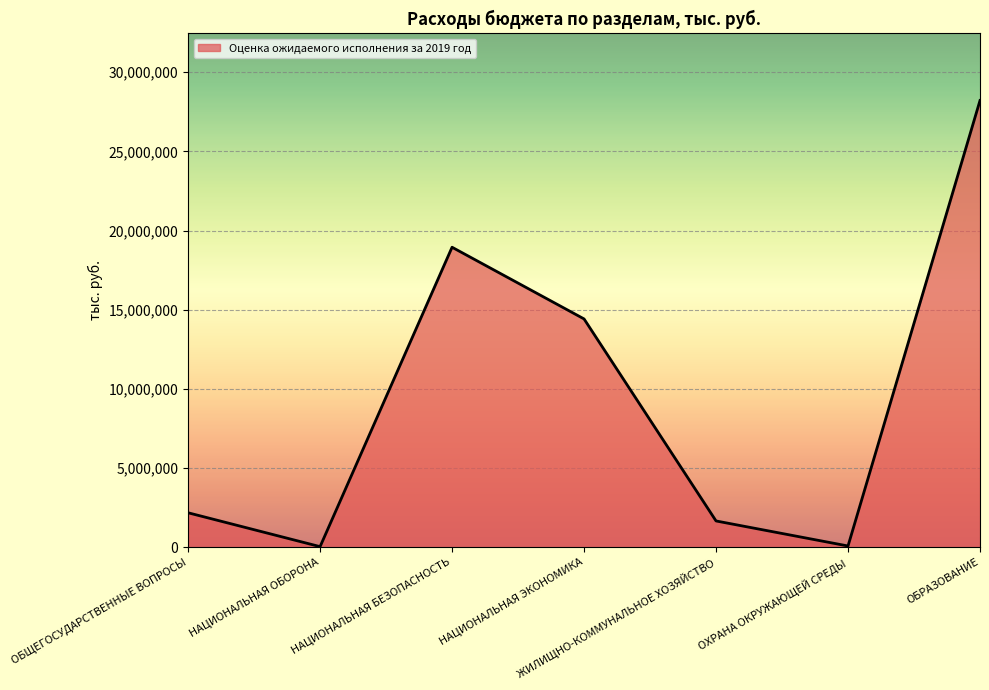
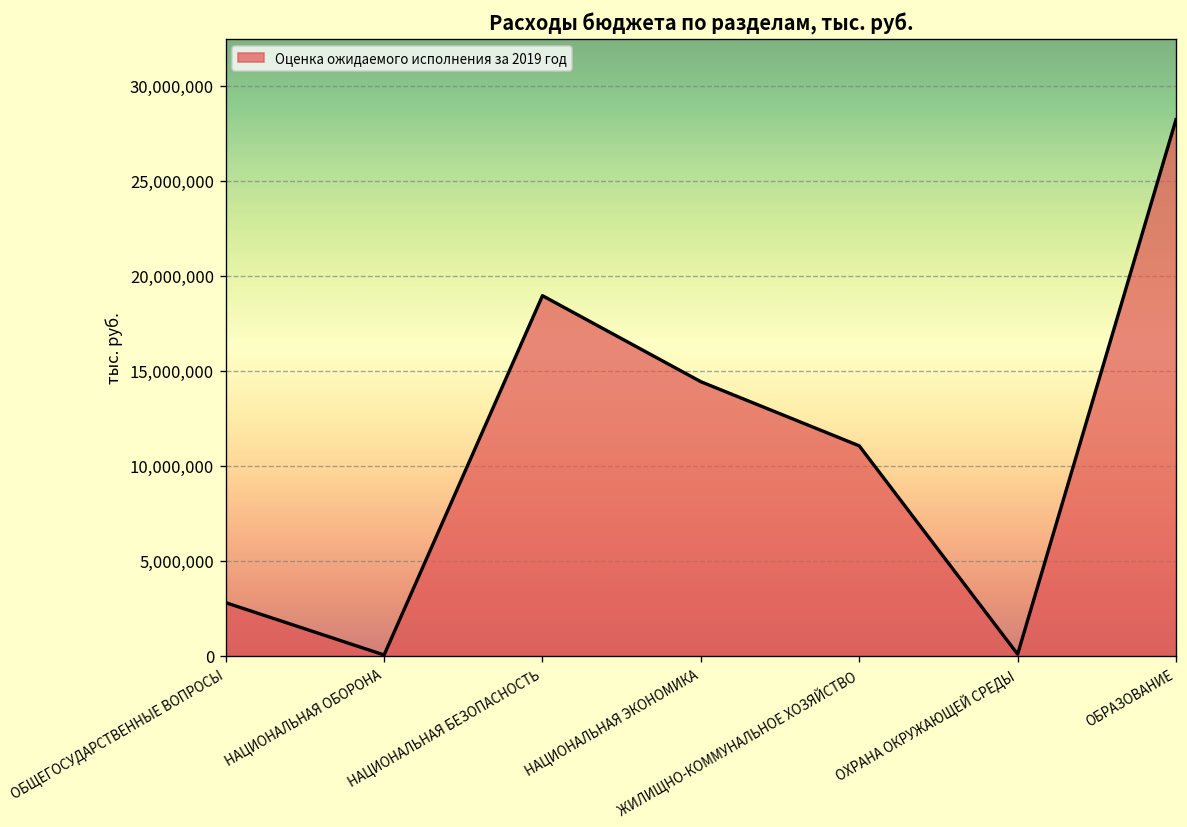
  {
-   "ОБЩЕГОСУДАРСТВЕННЫЕ ВОПРОСЫ": "2,200,000",
+   "ОБЩЕГОСУДАРСТВЕННЫЕ ВОПРОСЫ": "2,800,000",
    "НАЦИОНАЛЬНАЯ ОБОРОНА": "0",
    "НАЦИОНАЛЬНАЯ БЕЗОПАСНОСТЬ": "18,900,000",
    "НАЦИОНАЛЬНАЯ ЭКОНОМИКА": "14,400,000",
-   "ЖИЛИЩНО-КОММУНАЛЬНОЕ ХОЗЯЙСТВО": "1,700,000",
+   "ЖИЛИЩНО-КОММУНАЛЬНОЕ ХОЗЯЙСТВО": "11,000,000",
    "ОХРАНА ОКРУЖАЮЩЕЙ СРЕДЫ": "100,000",
    "ОБРАЗОВАНИЕ": "28,200,000"
  }
